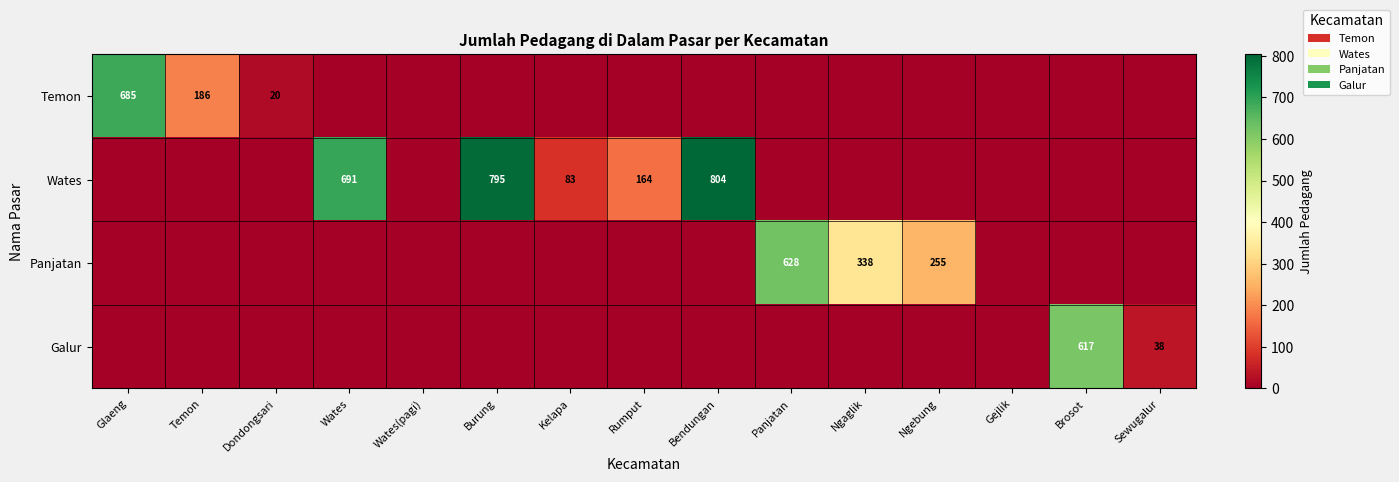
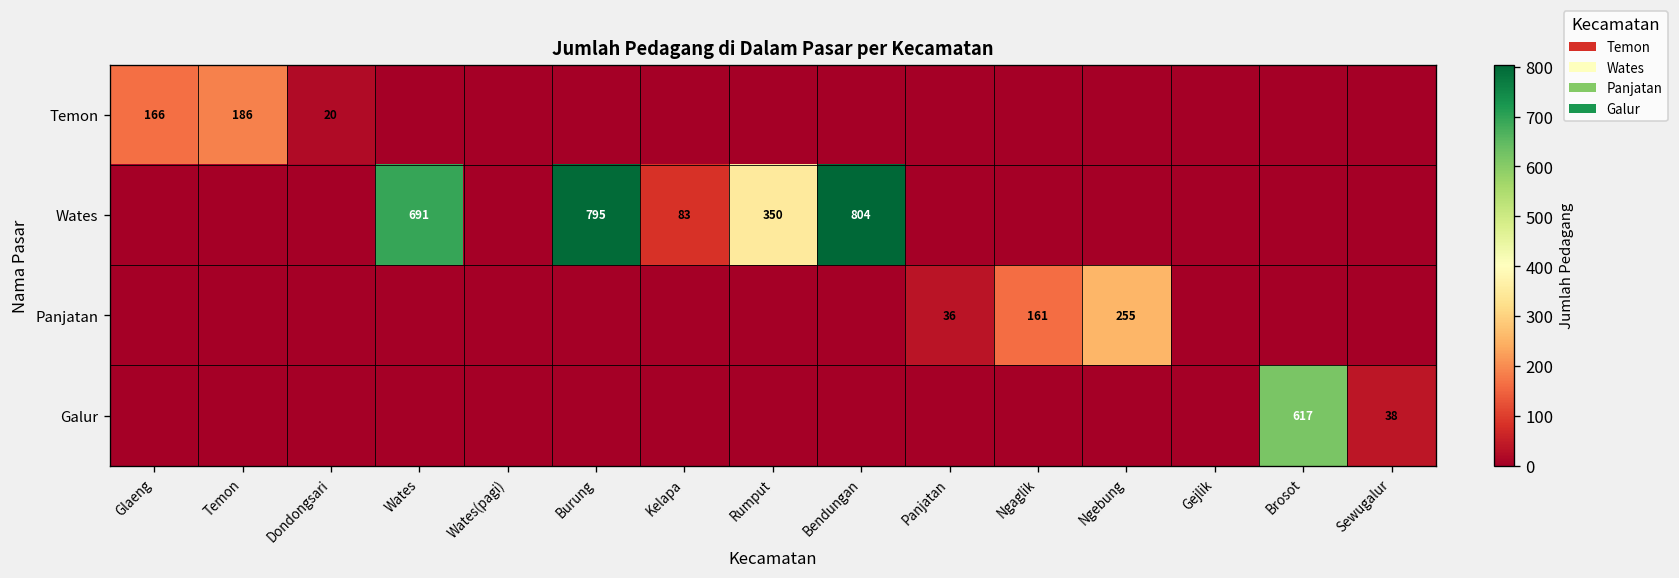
  {
    "Temon": {
-     "Glaeng": 685,
+     "Glaeng": 166,
      "Temon": 186,
      "Dondongsari": 20
    },
    "Wates": {
      "Wates": 691,
      "Burung": 795,
      "Kelapa": 83,
-     "Rumput": 164,
+     "Rumput": 350,
      "Bendungan": 804
    },
    "Panjatan": {
-     "Panjatan": 628,
-     "Ngaglik": 338,
+     "Panjatan": 36,
+     "Ngaglik": 161,
      "Ngebung": 255
    },
    "Galur": {
      "Brosot": 617,
      "Sewugalur": 38
    }
  }
